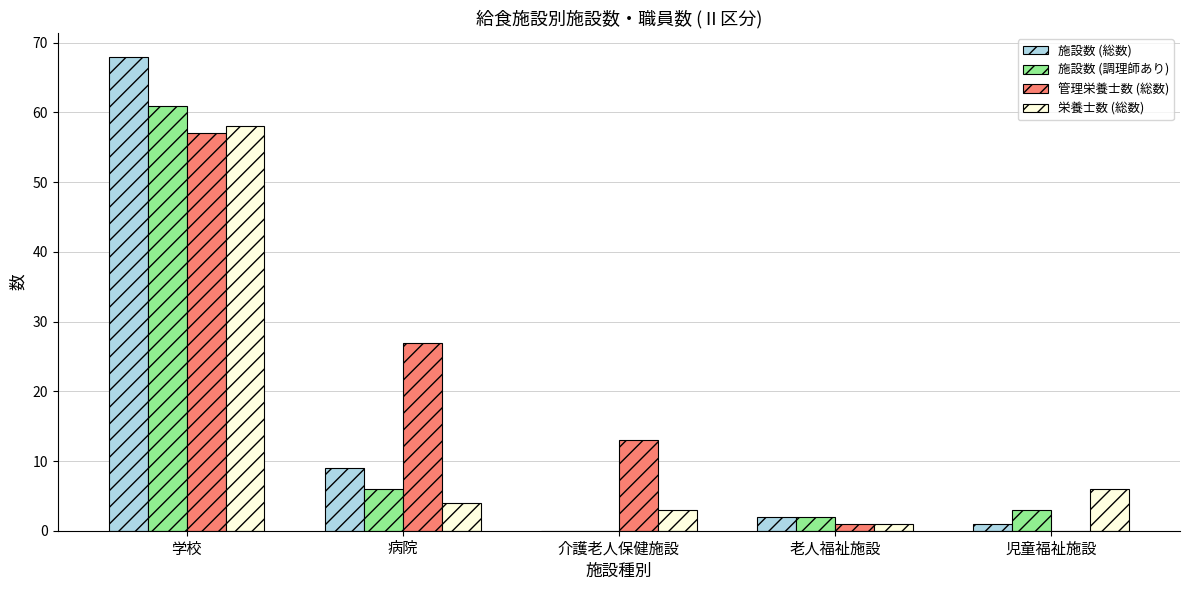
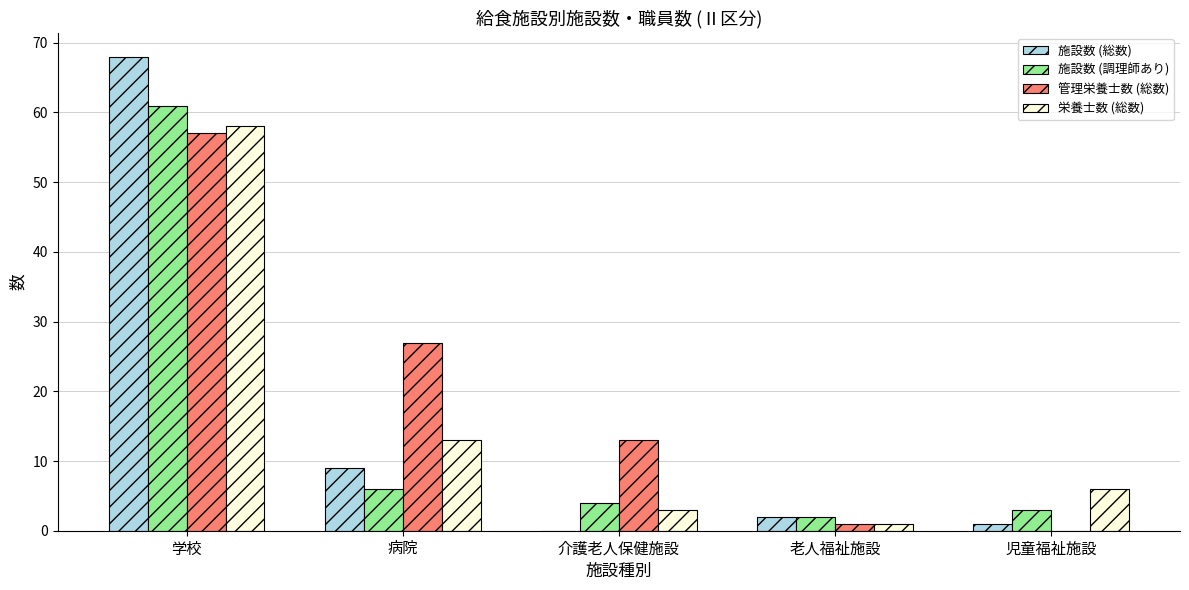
  {
    "施設数 (総数)": {
      "学校": 68,
      "病院": 9,
      "介護老人保健施設": 0,
      "老人福祉施設": 2,
      "児童福祉施設": 1
    },
    "施設数 (調理師あり)": {
      "学校": 61,
      "病院": 6,
-     "介護老人保健施設": 0,
+     "介護老人保健施設": 4,
      "老人福祉施設": 2,
      "児童福祉施設": 3
    },
    "管理栄養士数 (総数)": {
      "学校": 57,
      "病院": 27,
      "介護老人保健施設": 13,
      "老人福祉施設": 1,
      "児童福祉施設": 0
    },
    "栄養士数 (総数)": {
      "学校": 58,
-     "病院": 4,
+     "病院": 13,
      "介護老人保健施設": 3,
      "老人福祉施設": 1,
      "児童福祉施設": 6
    }
  }
